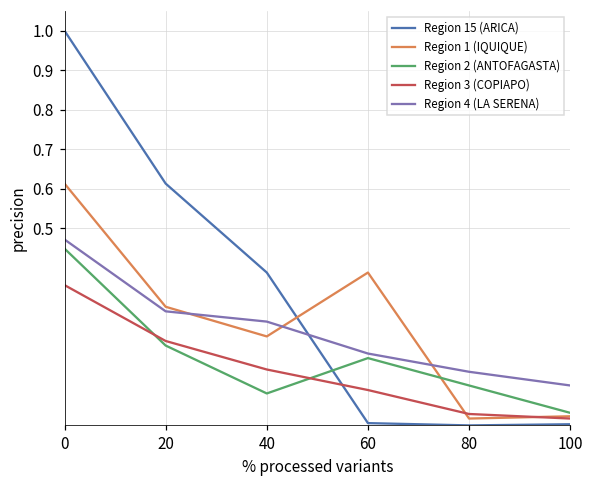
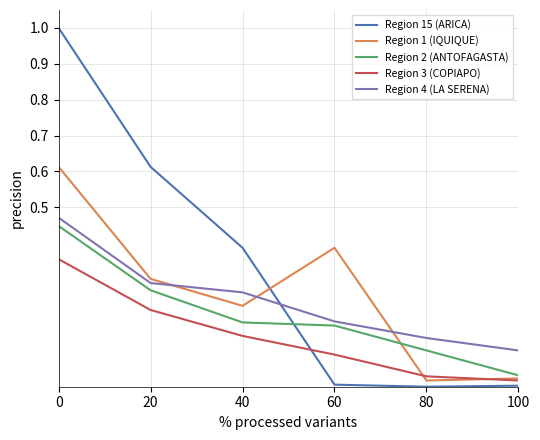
  {
    "Region 2 (ANTOFAGASTA)": {
      "0": 0.45,
-     "20": 0.20,
-     "40": 0.08,
+     "20": 0.27,
+     "40": 0.18,
      "60": 0.17,
      "80": 0.10,
      "100": 0.03
    }
  }
